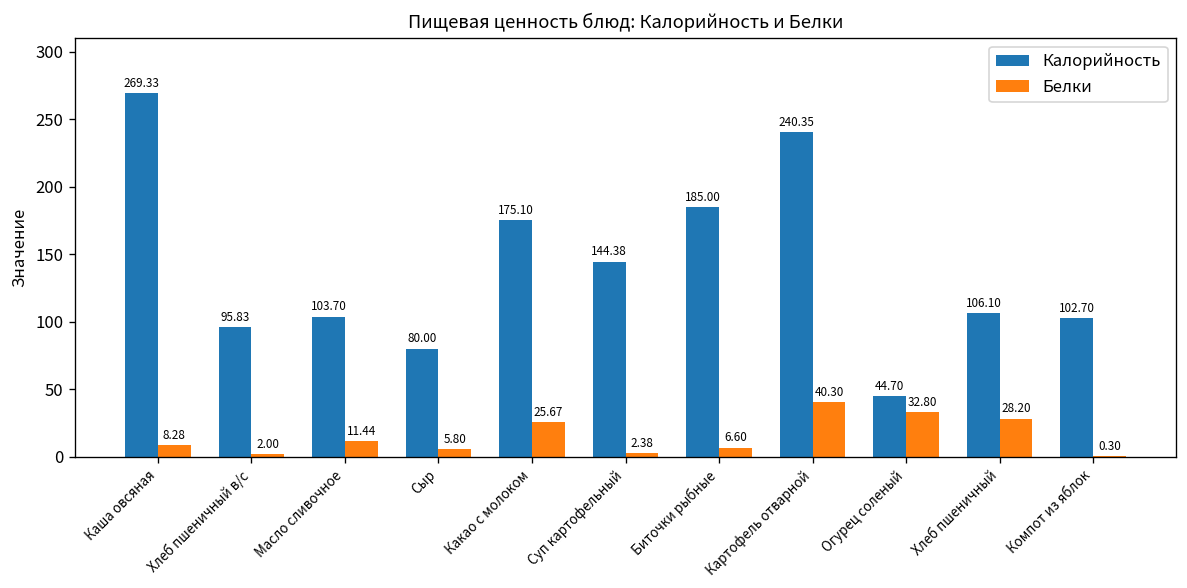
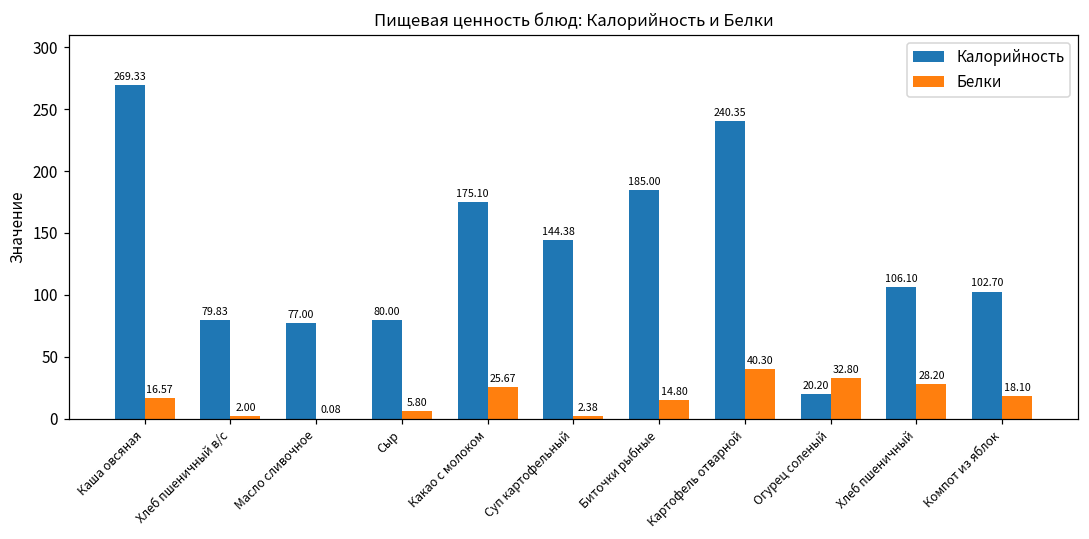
  {
    "Калорийность": {
      "Каша овсяная": 269.33,
-     "Хлеб пшеничный в/с": 95.83,
-     "Масло сливочное": 103.70,
+     "Хлеб пшеничный в/с": 79.83,
+     "Масло сливочное": 77.00,
      "Сыр": 80.00,
      "Какао с молоком": 175.10,
      "Суп картофельный": 144.38,
      "Биточки рыбные": 185.00,
      "Картофель отварной": 240.35,
-     "Огурец соленый": 44.70,
+     "Огурец соленый": 20.20,
      "Хлеб пшеничный": 106.10,
      "Компот из яблок": 102.70
    },
    "Белки": {
-     "Каша овсяная": 8.28,
+     "Каша овсяная": 16.57,
      "Хлеб пшеничный в/с": 2.00,
-     "Масло сливочное": 11.44,
+     "Масло сливочное": 0.08,
      "Сыр": 5.80,
      "Какао с молоком": 25.67,
      "Суп картофельный": 2.38,
-     "Биточки рыбные": 6.60,
+     "Биточки рыбные": 14.80,
      "Картофель отварной": 40.30,
      "Огурец соленый": 32.80,
      "Хлеб пшеничный": 28.20,
-     "Компот из яблок": 0.30
+     "Компот из яблок": 18.10
    }
  }
